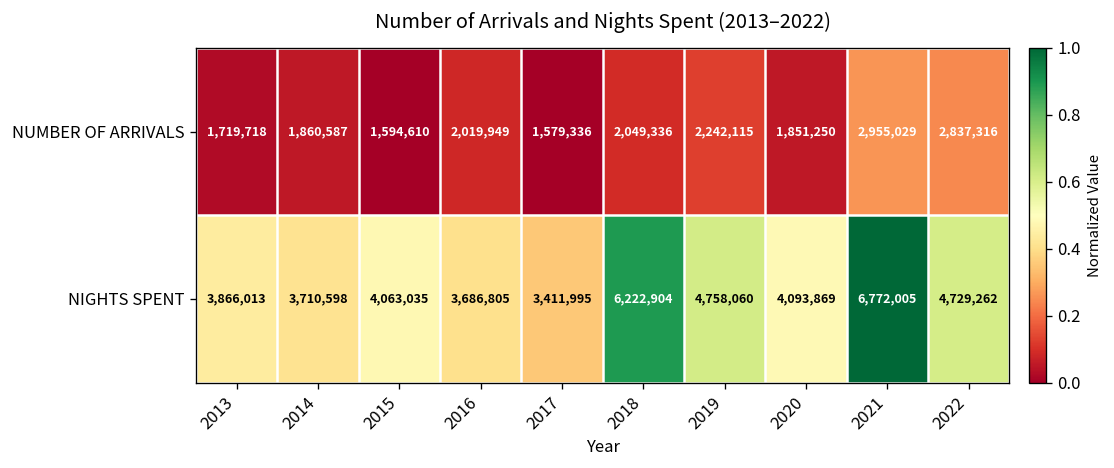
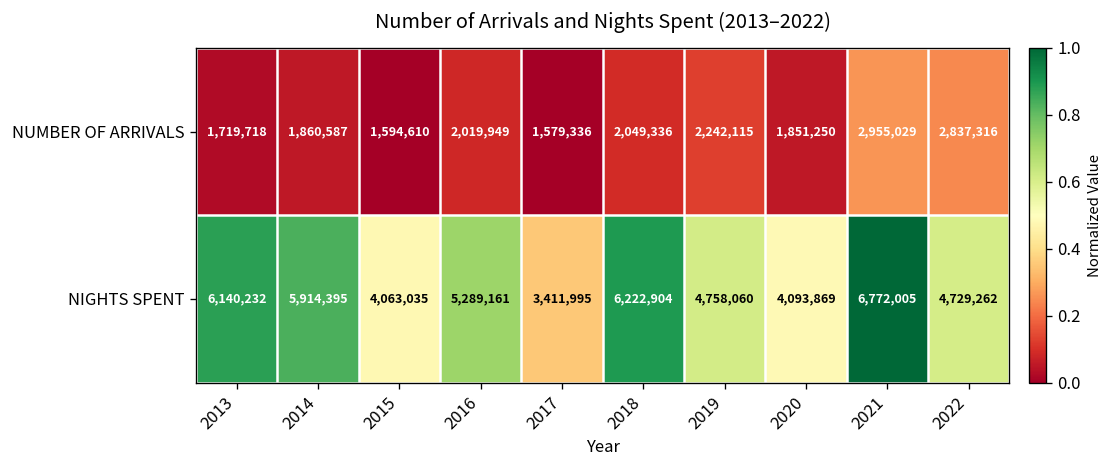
  {
    "NUMBER OF ARRIVALS": {
      "2013": "1,719,718",
      "2014": "1,860,587",
      "2015": "1,594,610",
      "2016": "2,019,949",
      "2017": "1,579,336",
      "2018": "2,049,336",
      "2019": "2,242,115",
      "2020": "1,851,250",
      "2021": "2,955,029",
      "2022": "2,837,316"
    },
    "NIGHTS SPENT": {
-     "2013": "3,866,013",
-     "2014": "3,710,598",
+     "2013": "6,140,232",
+     "2014": "5,914,395",
      "2015": "4,063,035",
-     "2016": "3,686,805",
+     "2016": "5,289,161",
      "2017": "3,411,995",
      "2018": "6,222,904",
      "2019": "4,758,060",
      "2020": "4,093,869",
      "2021": "6,772,005",
      "2022": "4,729,262"
    }
  }
